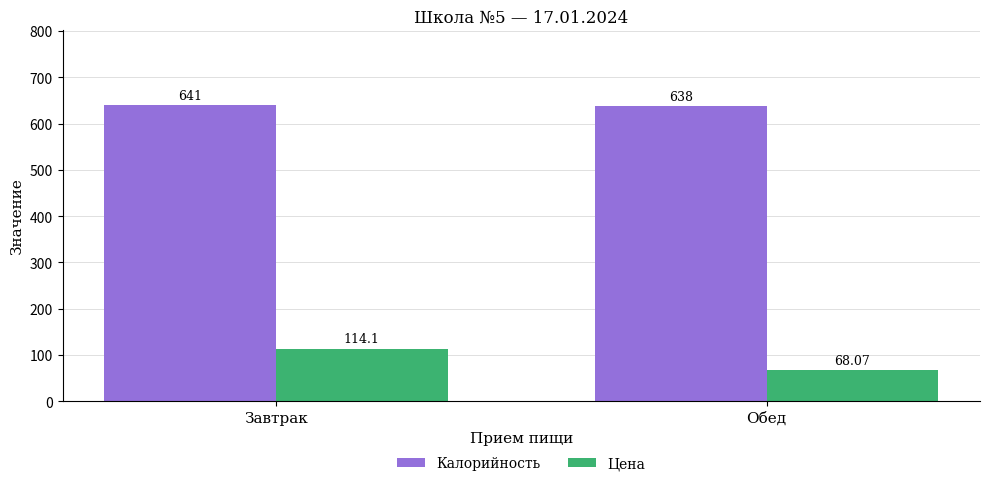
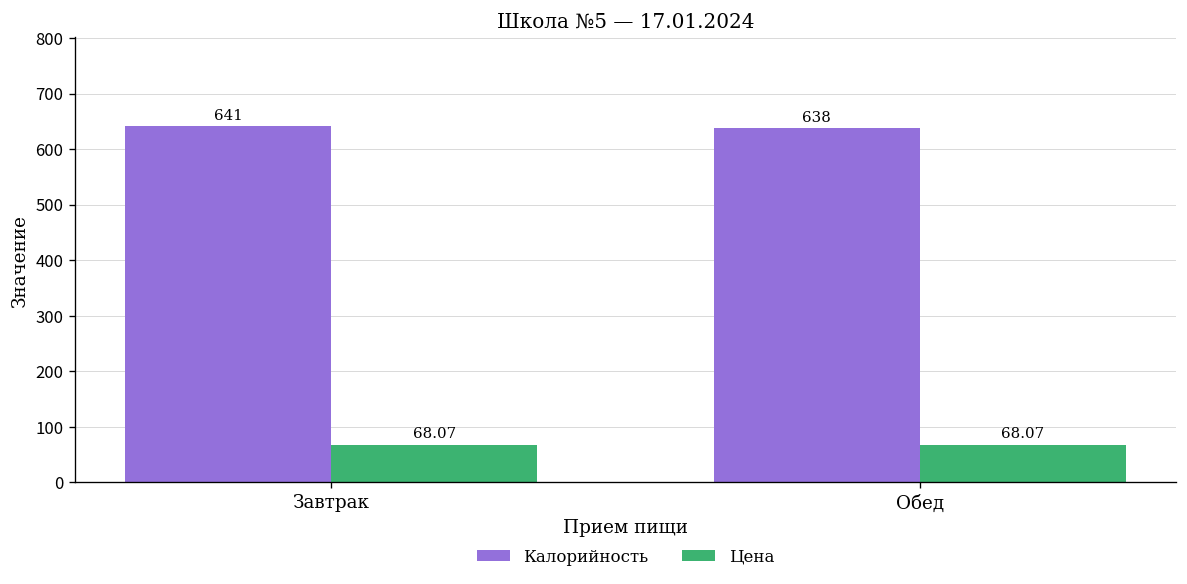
  {
    "Калорийность": {
      "Завтрак": 641,
      "Обед": 638
    },
    "Цена": {
-     "Завтрак": 114.1,
+     "Завтрак": 68.07,
      "Обед": 68.07
    }
  }
